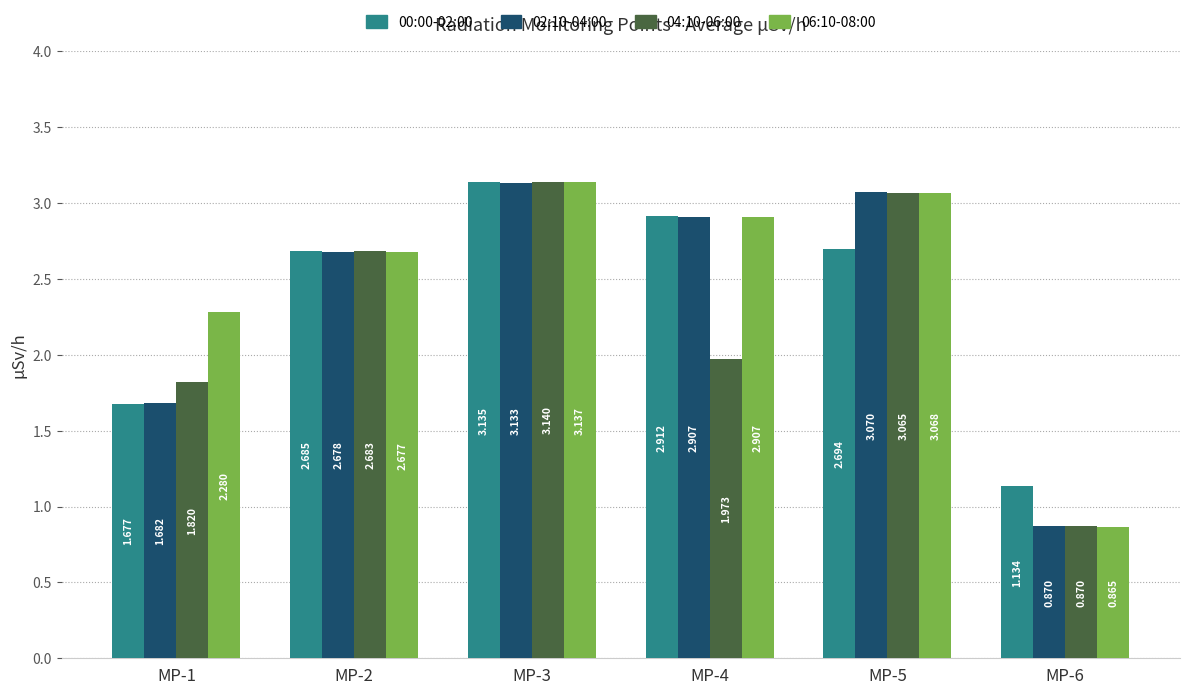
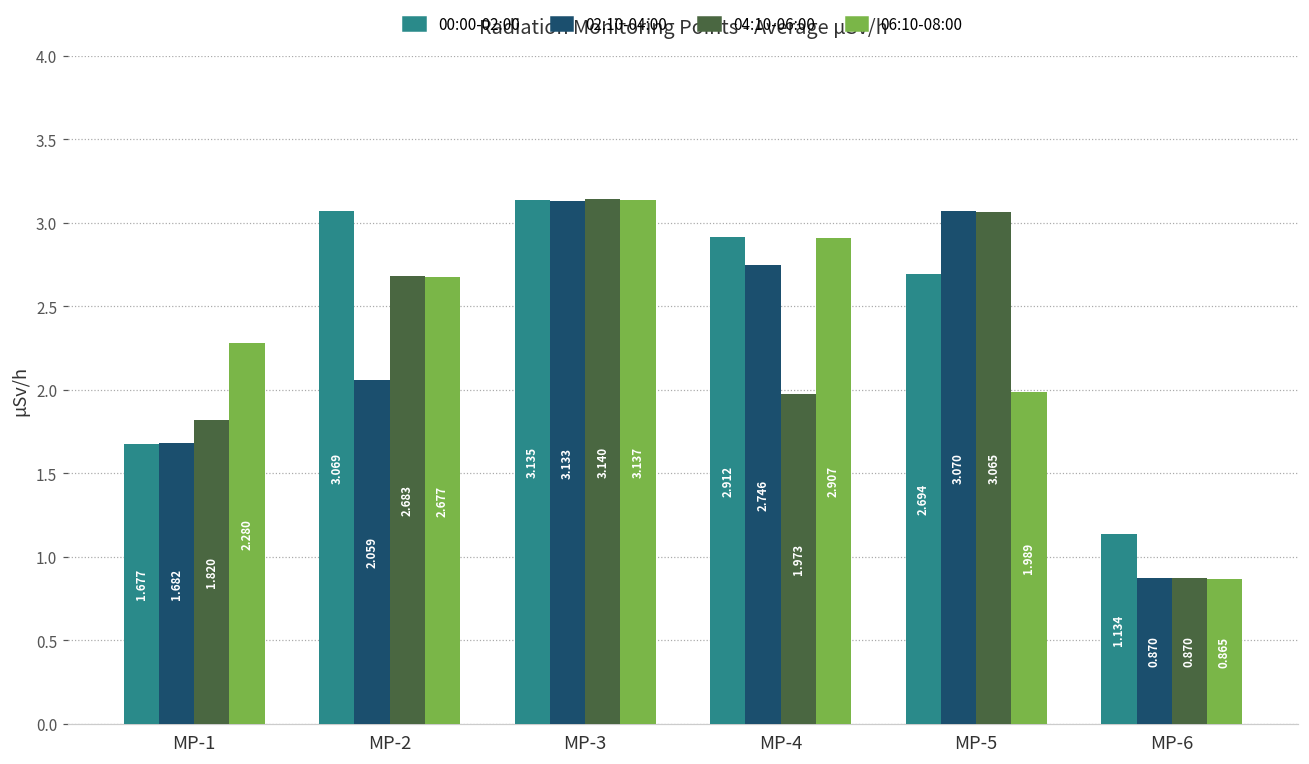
  {
    "00:00-02:00": {
      "MP-1": 1.677,
-     "MP-2": 2.685,
+     "MP-2": 3.069,
      "MP-3": 3.135,
      "MP-4": 2.912,
      "MP-5": 2.694,
      "MP-6": 1.134
    },
    "02:10-04:00": {
      "MP-1": 1.682,
-     "MP-2": 2.678,
+     "MP-2": 2.059,
      "MP-3": 3.133,
-     "MP-4": 2.907,
+     "MP-4": 2.746,
      "MP-5": 3.070,
      "MP-6": 0.870
    },
    "04:10-06:00": {
      "MP-1": 1.820,
      "MP-2": 2.683,
      "MP-3": 3.140,
      "MP-4": 1.973,
      "MP-5": 3.065,
      "MP-6": 0.870
    },
    "06:10-08:00": {
      "MP-1": 2.280,
      "MP-2": 2.677,
      "MP-3": 3.137,
      "MP-4": 2.907,
-     "MP-5": 3.068,
+     "MP-5": 1.989,
      "MP-6": 0.865
    }
  }
